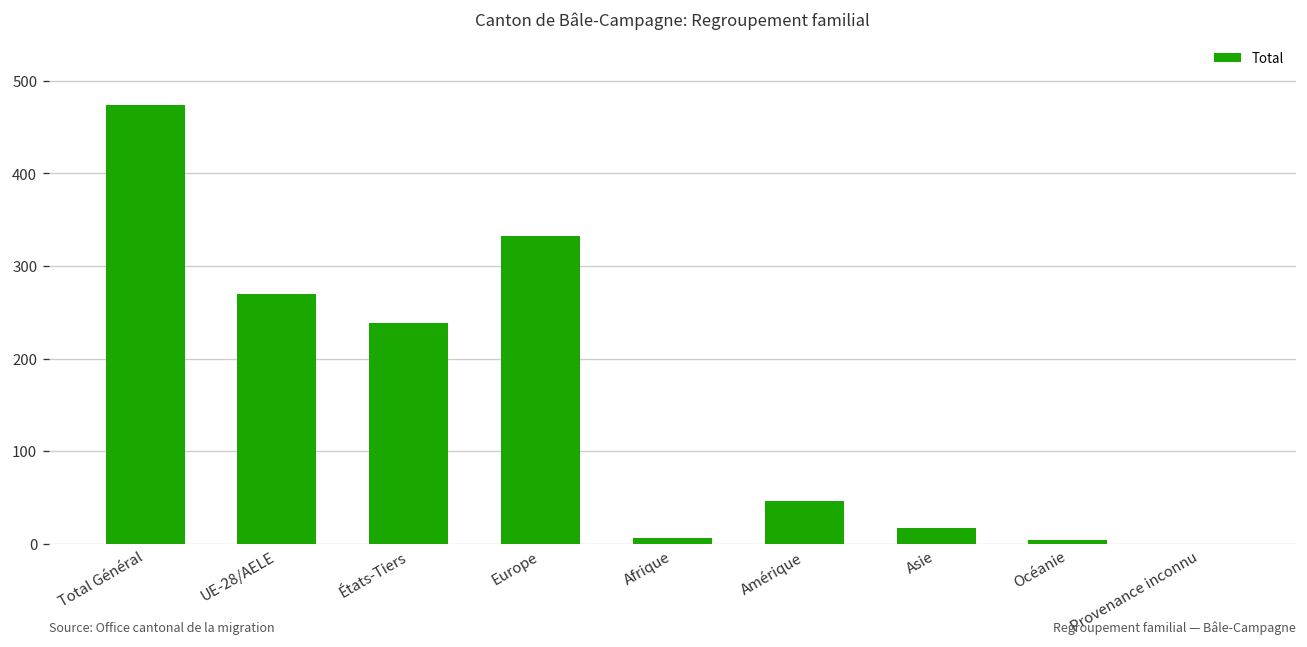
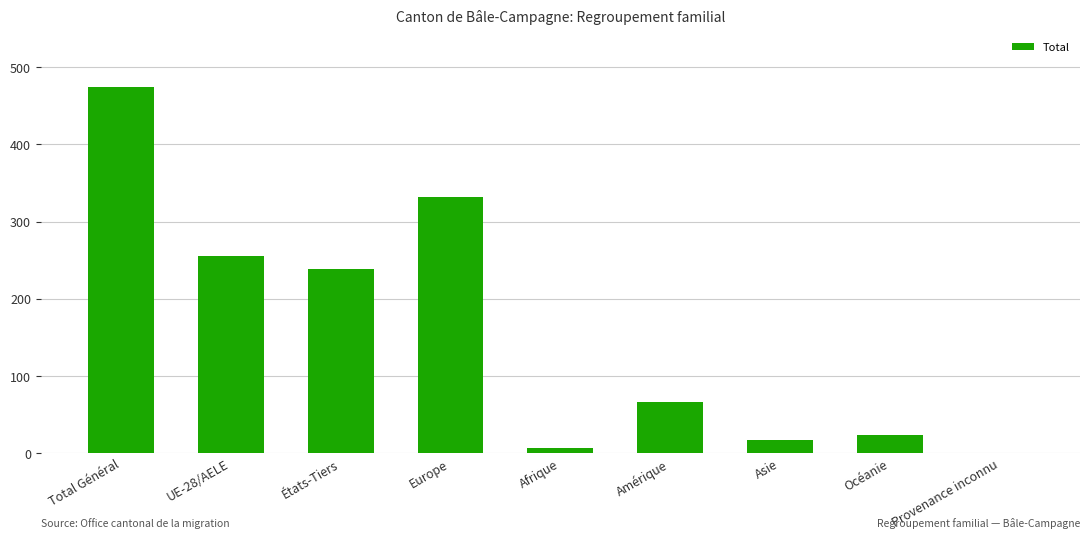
  {
    "Total Général": 470,
-   "UE-28/AELE": 270,
+   "UE-28/AELE": 260,
    "États-Tiers": 240,
    "Europe": 330,
    "Afrique": 10,
-   "Amérique": 50,
+   "Amérique": 70,
    "Asie": 20,
-   "Océanie": 0,
+   "Océanie": 20,
    "Provenance inconnu": 0
  }
